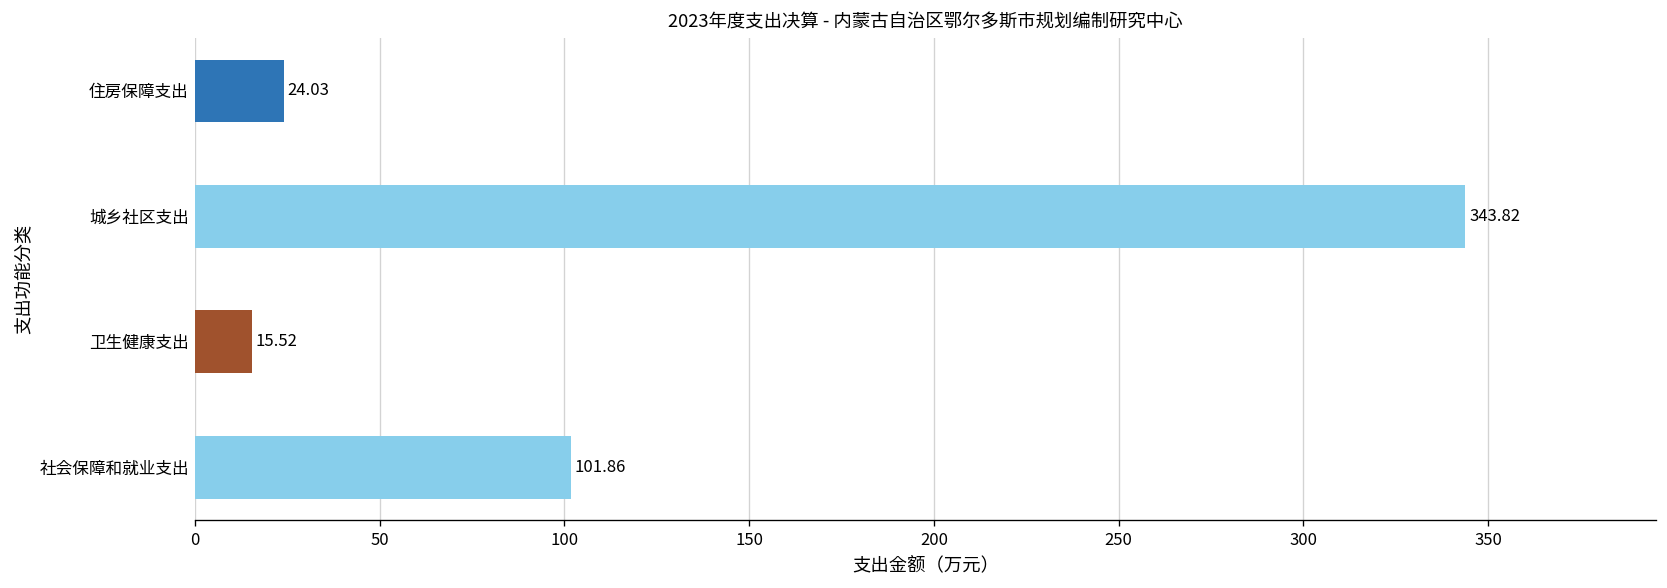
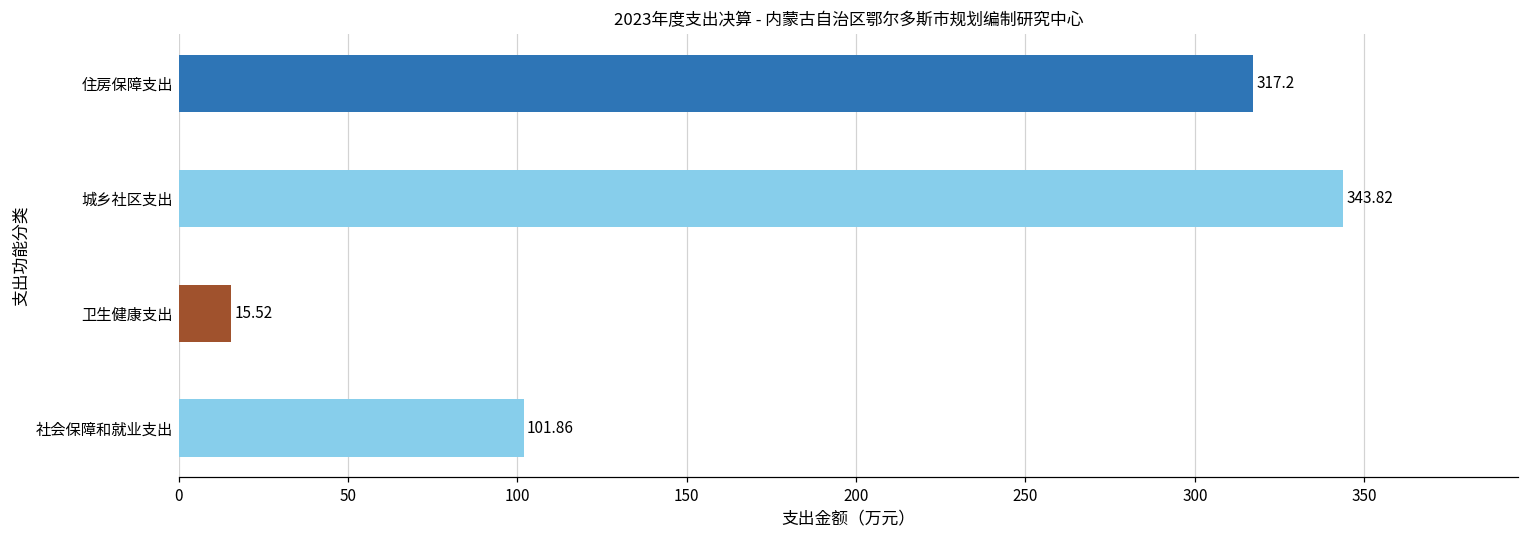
  {
-   "住房保障支出": 24.03,
+   "住房保障支出": 317.2,
    "城乡社区支出": 343.82,
    "卫生健康支出": 15.52,
    "社会保障和就业支出": 101.86
  }
